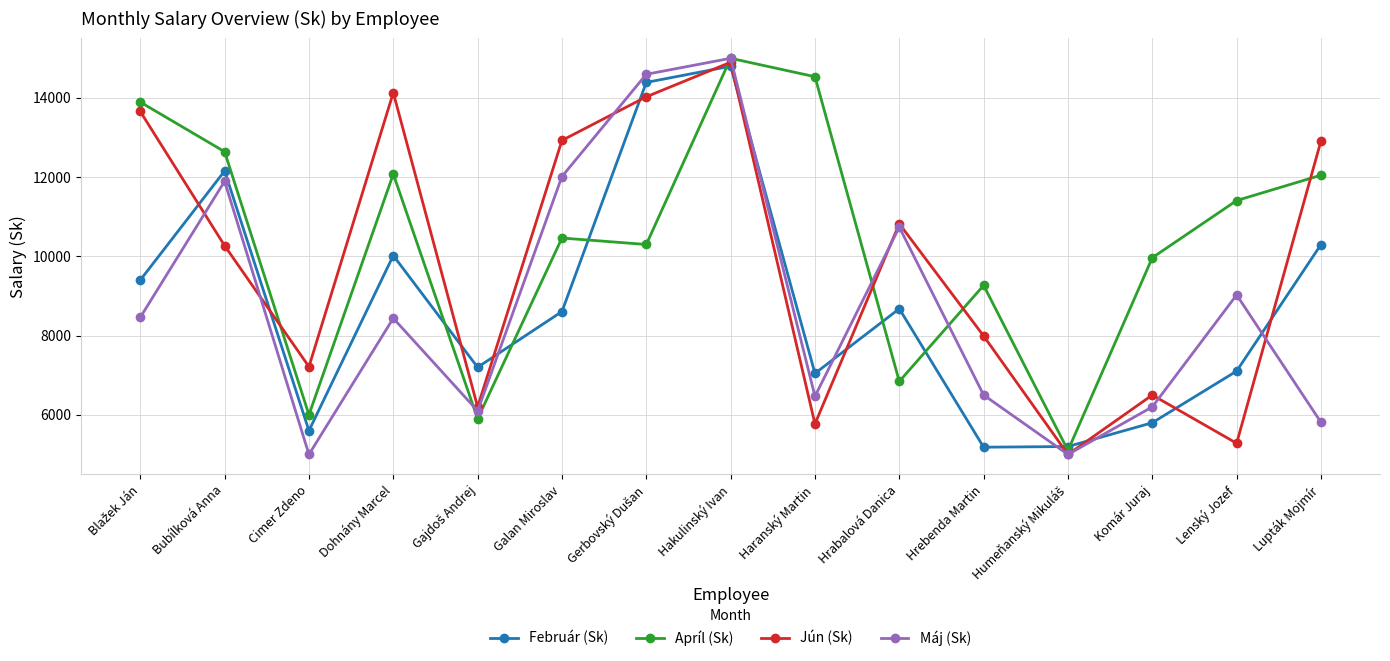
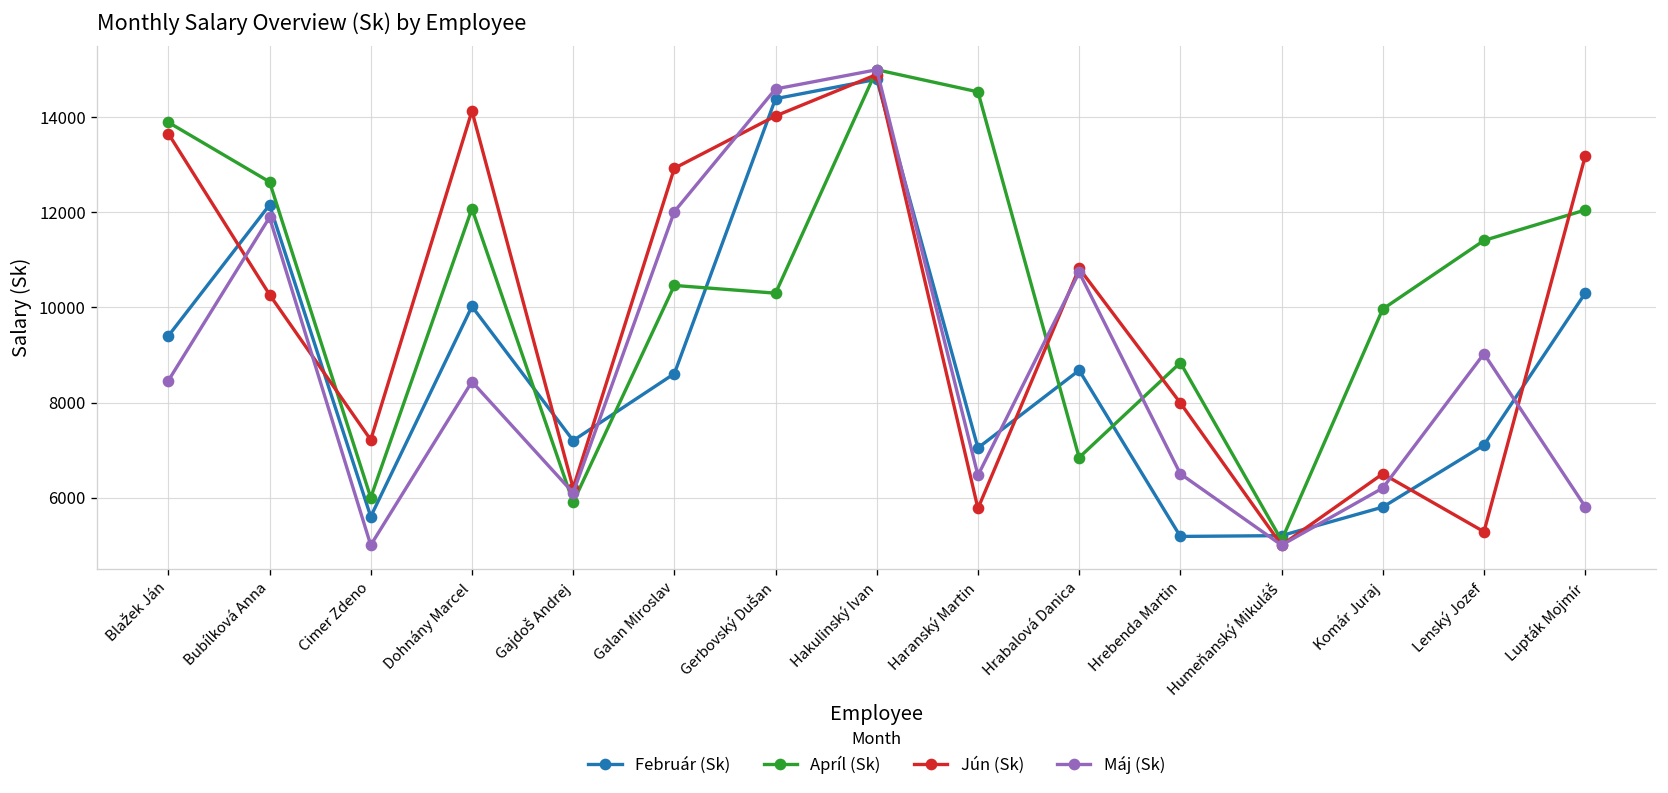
  {
    "Február (Sk)": {
      "Blažek Ján": 9400,
      "Bubílková Anna": 12200,
      "Cimer Zdeno": 5600,
      "Dohnány Marcel": 10000,
      "Gajdoš Andrej": 7200,
      "Galan Miroslav": 8600,
      "Gerbovský Dušan": 14400,
      "Hakulinský Ivan": 14800,
      "Haranský Martin": 7000,
      "Hrabalová Danica": 8700,
      "Hrebenda Martin": 5200,
      "Humeňanský Mikuláš": 5200,
      "Komár Juraj": 5800,
      "Lenský Jozef": 7100,
      "Lupták Mojmír": 10300
    },
    "Apríl (Sk)": {
      "Blažek Ján": 13900,
      "Bubílková Anna": 12600,
      "Cimer Zdeno": 6000,
      "Dohnány Marcel": 12100,
      "Gajdoš Andrej": 5900,
      "Galan Miroslav": 10500,
      "Gerbovský Dušan": 10300,
      "Haranský Martin": 14500,
      "Hrabalová Danica": 6800,
-     "Hrebenda Martin": 9300,
+     "Hrebenda Martin": 8800,
      "Humeňanský Mikuláš": 5100,
      "Komár Juraj": 10000,
      "Lenský Jozef": 11400,
      "Lupták Mojmír": 12000
    },
    "Jún (Sk)": {
      "Blažek Ján": 13700,
      "Bubílková Anna": 10300,
      "Cimer Zdeno": 7200,
      "Dohnány Marcel": 14100,
      "Gajdoš Andrej": 6200,
      "Galan Miroslav": 12900,
      "Gerbovský Dušan": 14000,
      "Hakulinský Ivan": 14900,
      "Haranský Martin": 5800,
      "Hrabalová Danica": 10800,
      "Hrebenda Martin": 8000,
      "Komár Juraj": 6500,
      "Lenský Jozef": 5300,
-     "Lupták Mojmír": 12900
+     "Lupták Mojmír": 13200
    },
    "Máj (Sk)": {
      "Blažek Ján": 8500,
      "Bubílková Anna": 11900,
      "Cimer Zdeno": 5000,
      "Dohnány Marcel": 8400,
      "Gajdoš Andrej": 6100,
      "Galan Miroslav": 12000,
      "Gerbovský Dušan": 14600,
      "Haranský Martin": 6500,
      "Hrabalová Danica": 10700,
      "Hrebenda Martin": 6500,
      "Komár Juraj": 6200,
      "Lenský Jozef": 9000,
      "Lupták Mojmír": 5800
    }
  }
